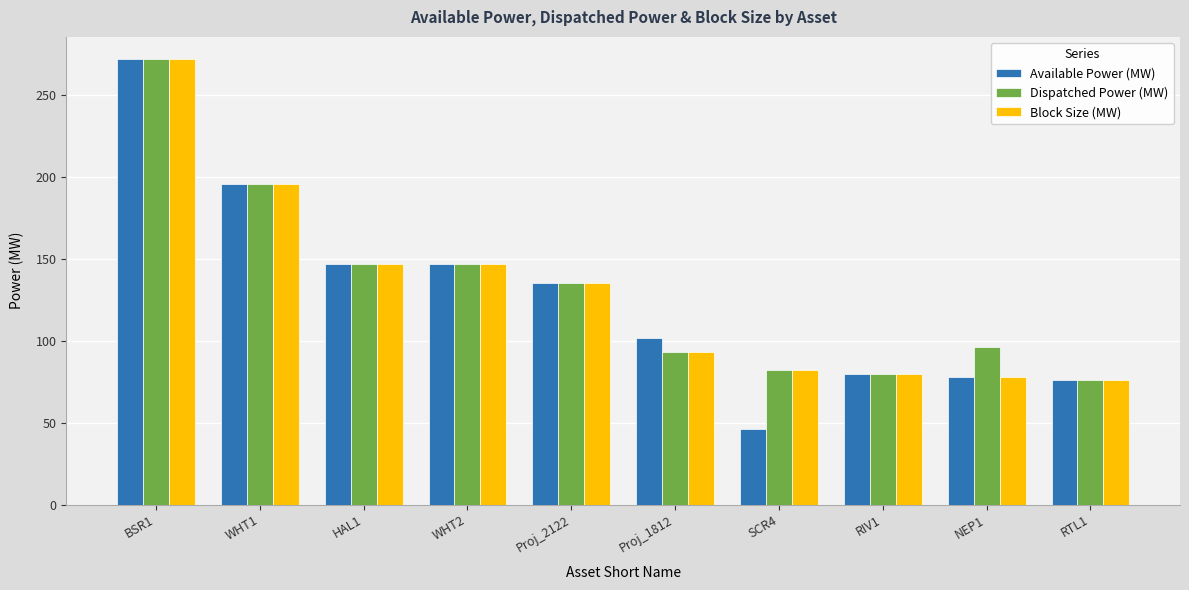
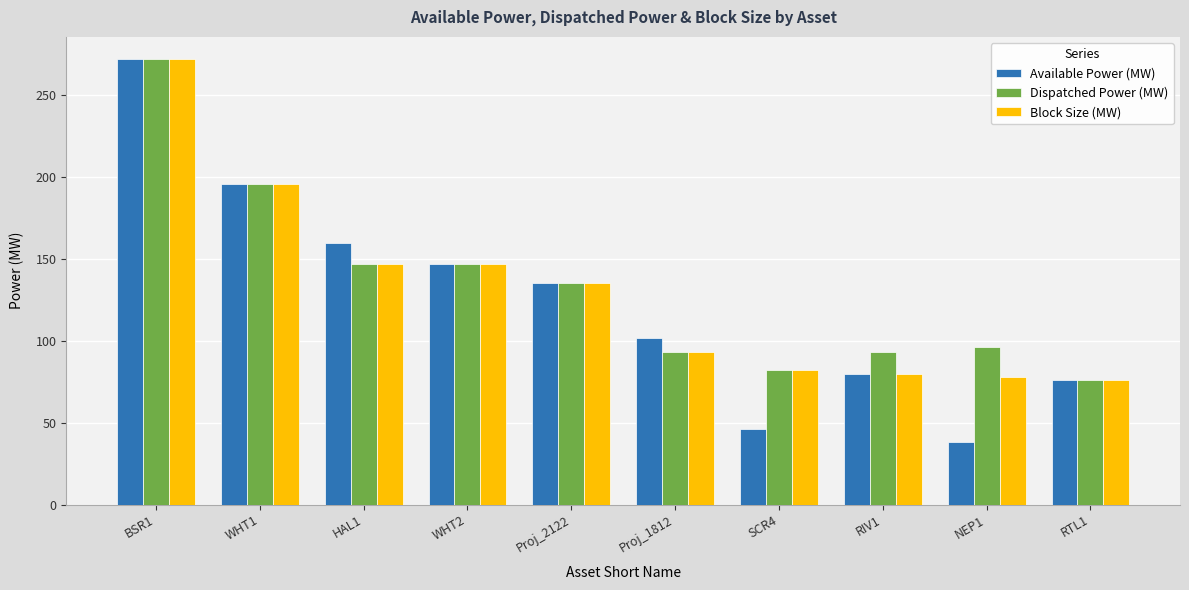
  {
    "Available Power (MW)": {
      "BSR1": 272,
      "WHT1": 196,
-     "HAL1": 147,
+     "HAL1": 160,
      "WHT2": 147,
      "Proj_2122": 135,
      "Proj_1812": 102,
      "SCR4": 46,
      "RIV1": 80,
-     "NEP1": 78,
+     "NEP1": 38,
      "RTL1": 76
    },
    "Dispatched Power (MW)": {
      "BSR1": 272,
      "WHT1": 196,
      "HAL1": 147,
      "WHT2": 147,
      "Proj_2122": 135,
      "Proj_1812": 93,
      "SCR4": 82,
-     "RIV1": 80,
+     "RIV1": 93,
      "NEP1": 96,
      "RTL1": 76
    },
    "Block Size (MW)": {
      "BSR1": 272,
      "WHT1": 196,
      "HAL1": 147,
      "WHT2": 147,
      "Proj_2122": 135,
      "Proj_1812": 93,
      "SCR4": 82,
      "RIV1": 80,
      "NEP1": 78,
      "RTL1": 76
    }
  }
